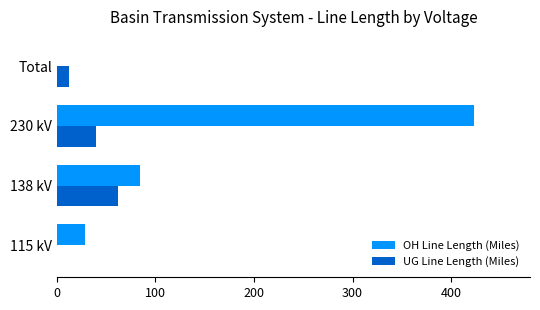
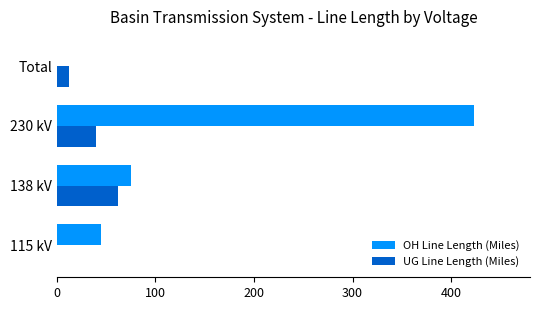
  {
    "OH Line Length (Miles)": {
      "Total": 0,
      "230 kV": 420,
-     "138 kV": 85,
-     "115 kV": 30
+     "138 kV": 76,
+     "115 kV": 40
    },
    "UG Line Length (Miles)": {
      "Total": 10,
      "230 kV": 40,
      "138 kV": 60,
      "115 kV": 0
    }
  }
